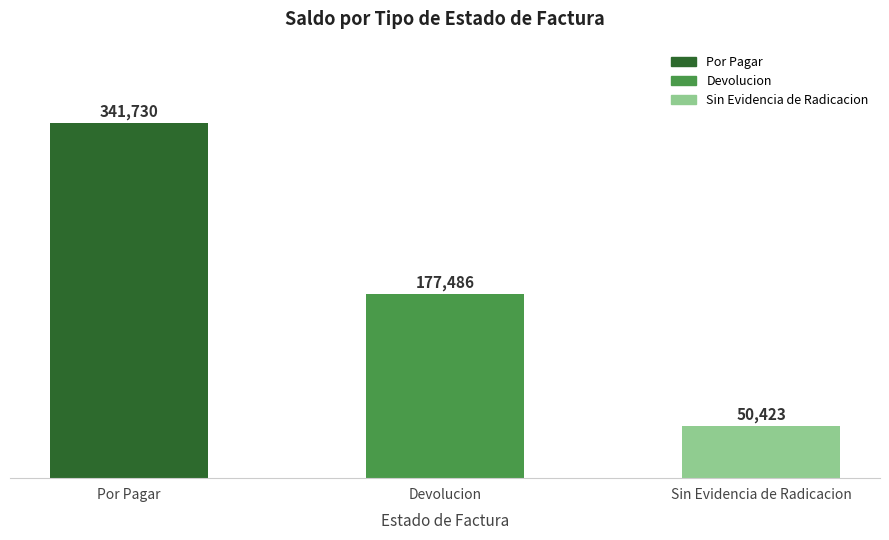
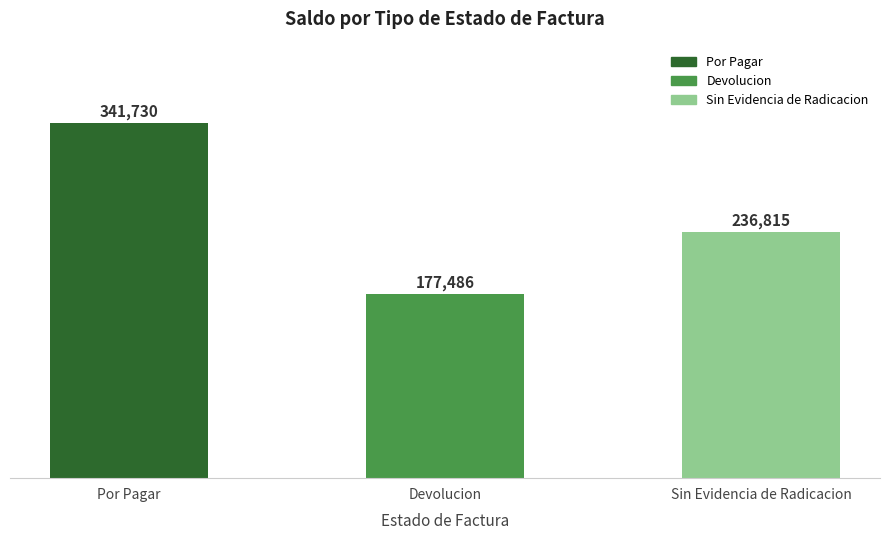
  {
    "Por Pagar": "341,730",
    "Devolucion": "177,486",
-   "Sin Evidencia de Radicacion": "50,423"
+   "Sin Evidencia de Radicacion": "236,815"
  }
